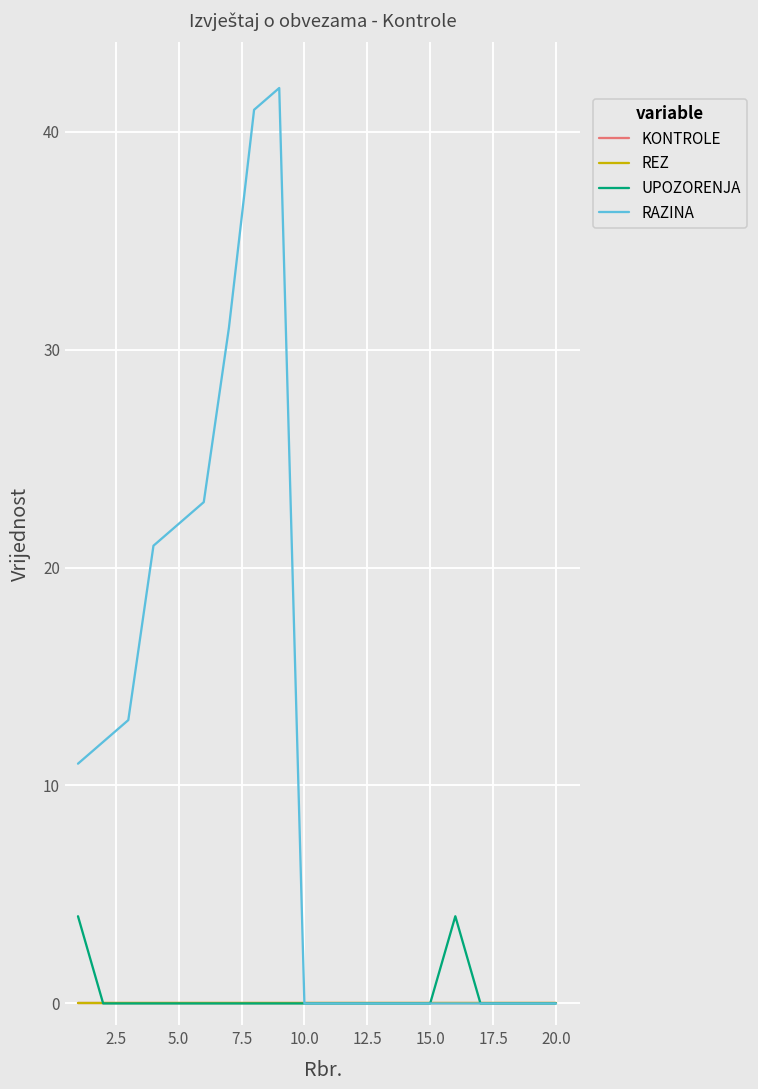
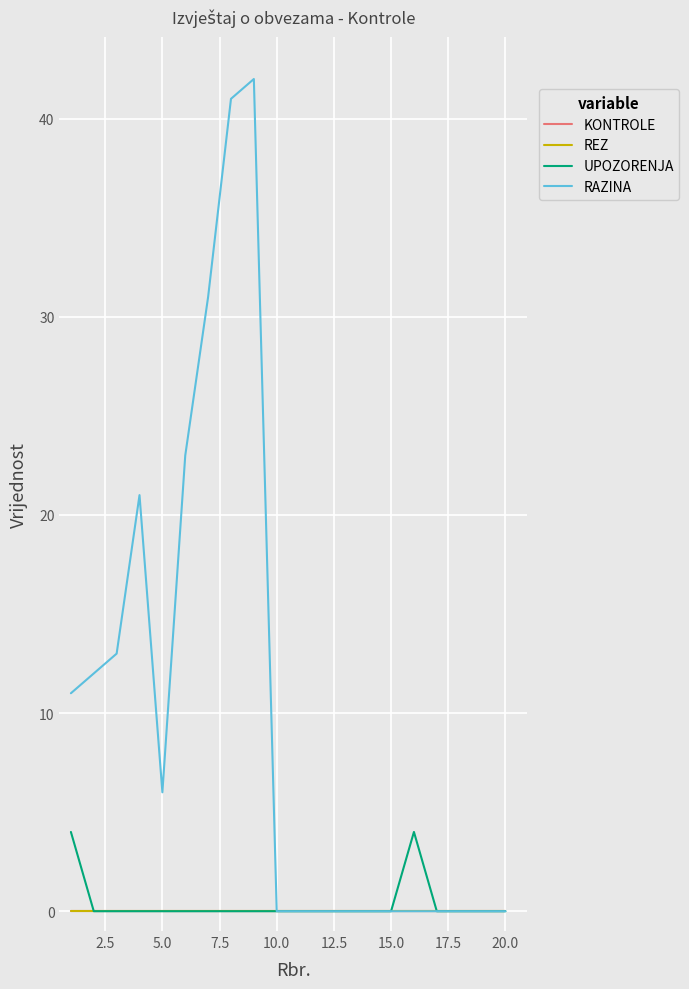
  {
    "RAZINA": {
-     "5.0": 22
+     "5.0": 6
    }
  }
